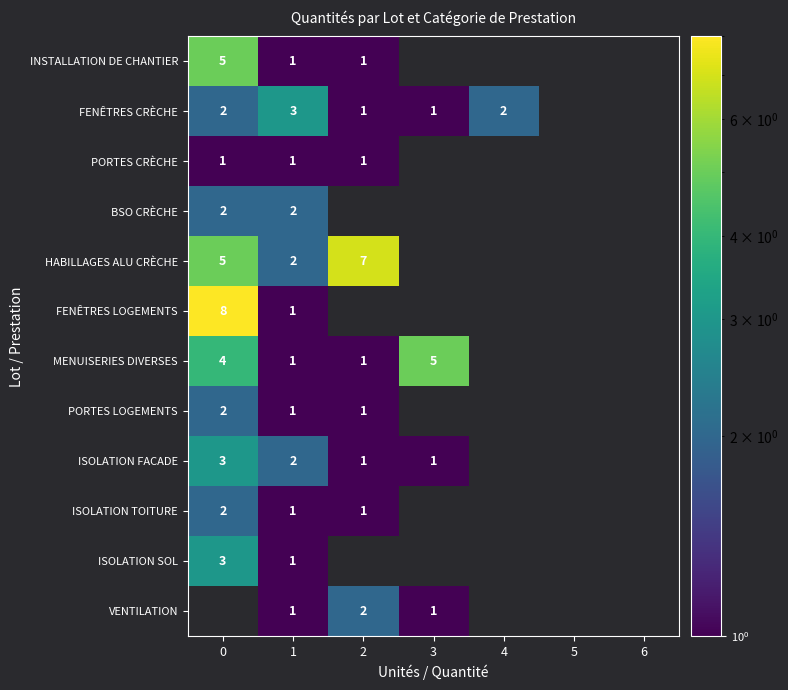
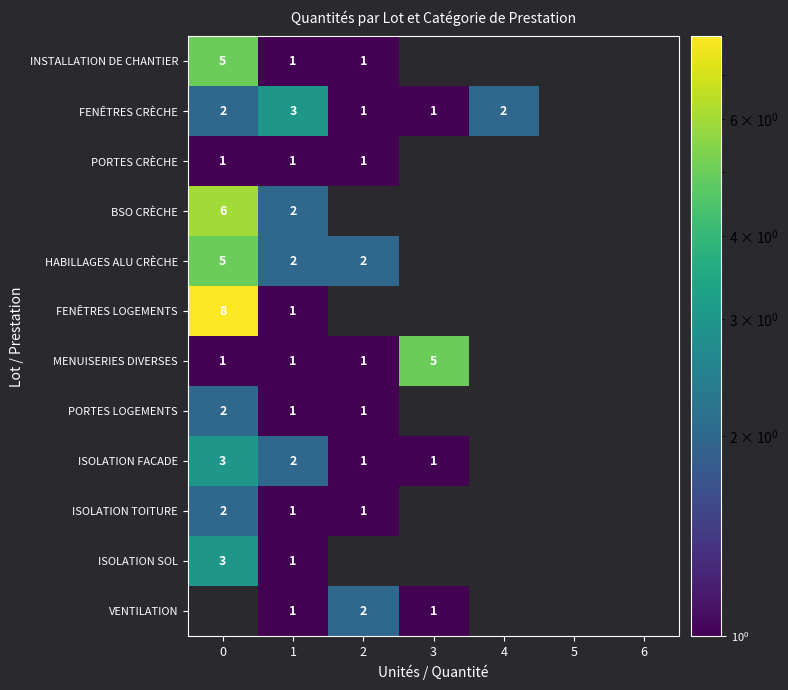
  {
    "INSTALLATION DE CHANTIER": {
      "0": 5,
      "1": 1,
      "2": 1
    },
    "FENÊTRES CRÈCHE": {
      "0": 2,
      "1": 3,
      "2": 1,
      "3": 1,
      "4": 2
    },
    "PORTES CRÈCHE": {
      "0": 1,
      "1": 1,
      "2": 1
    },
    "BSO CRÈCHE": {
-     "0": 2,
+     "0": 6,
      "1": 2
    },
    "HABILLAGES ALU CRÈCHE": {
      "0": 5,
      "1": 2,
-     "2": 7
+     "2": 2
    },
    "FENÊTRES LOGEMENTS": {
      "0": 8,
      "1": 1
    },
    "MENUISERIES DIVERSES": {
-     "0": 4,
+     "0": 1,
      "1": 1,
      "2": 1,
      "3": 5
    },
    "PORTES LOGEMENTS": {
      "0": 2,
      "1": 1,
      "2": 1
    },
    "ISOLATION FACADE": {
      "0": 3,
      "1": 2,
      "2": 1,
      "3": 1
    },
    "ISOLATION TOITURE": {
      "0": 2,
      "1": 1,
      "2": 1
    },
    "ISOLATION SOL": {
      "0": 3,
      "1": 1
    },
    "VENTILATION": {
      "1": 1,
      "2": 2,
      "3": 1
    }
  }
